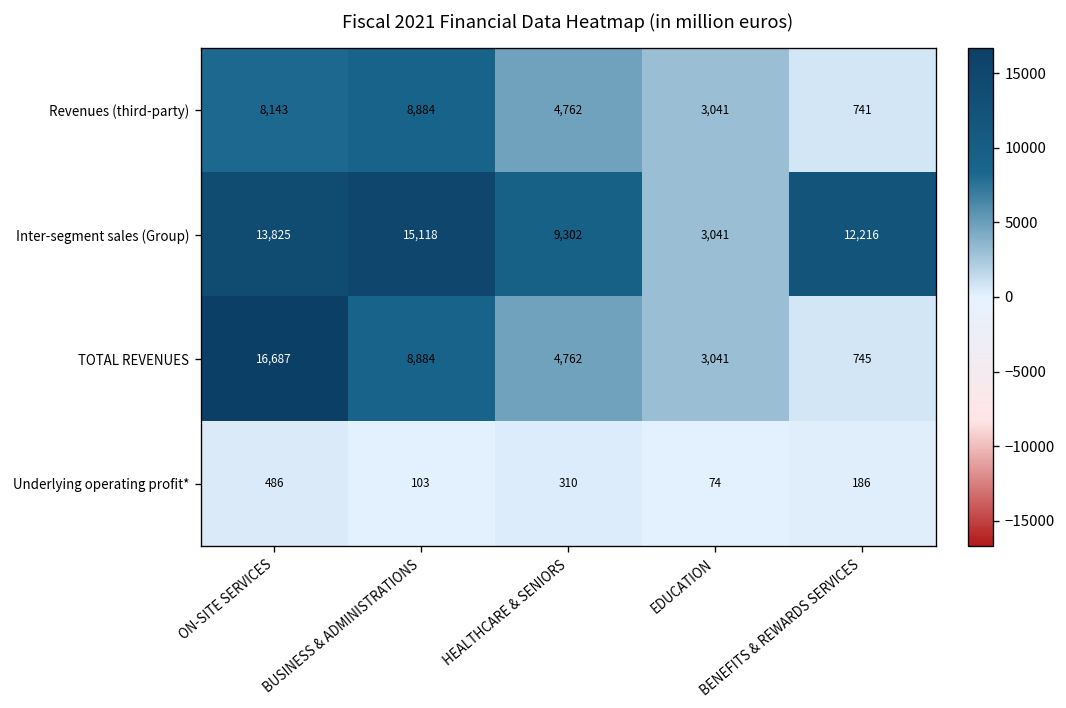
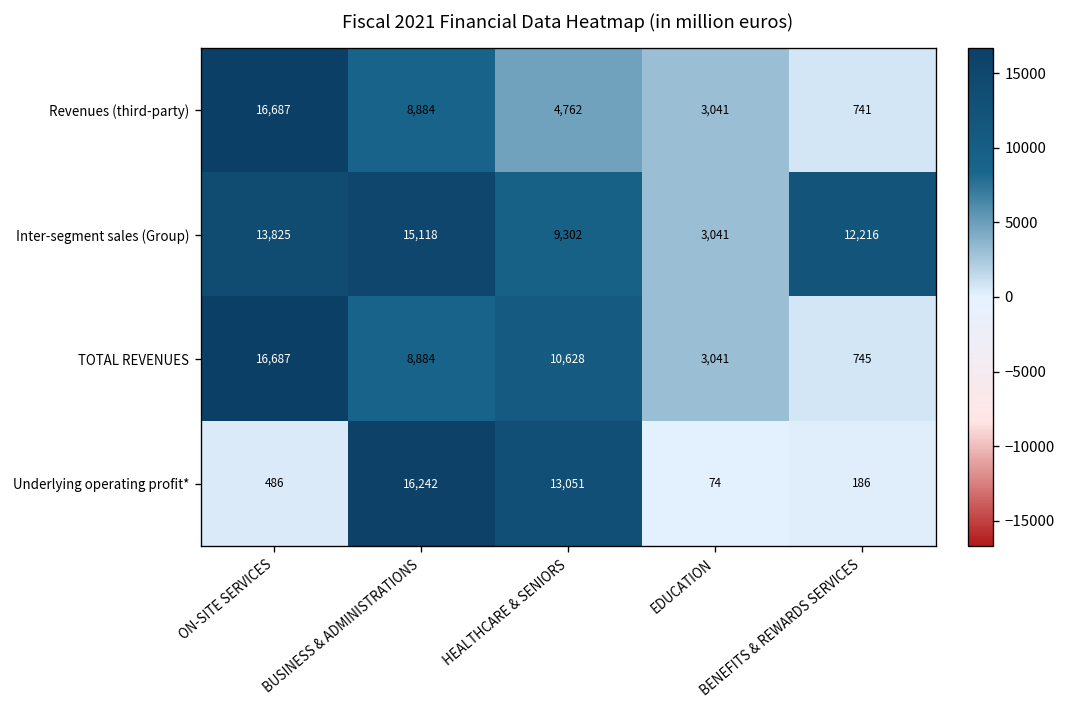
  {
    "Revenues (third-party)": {
-     "ON-SITE SERVICES": "8,143",
+     "ON-SITE SERVICES": "16,687",
      "BUSINESS & ADMINISTRATIONS": "8,884",
      "HEALTHCARE & SENIORS": "4,762",
      "EDUCATION": "3,041",
      "BENEFITS & REWARDS SERVICES": "741"
    },
    "Inter-segment sales (Group)": {
      "ON-SITE SERVICES": "13,825",
      "BUSINESS & ADMINISTRATIONS": "15,118",
      "HEALTHCARE & SENIORS": "9,302",
      "EDUCATION": "3,041",
      "BENEFITS & REWARDS SERVICES": "12,216"
    },
    "TOTAL REVENUES": {
      "ON-SITE SERVICES": "16,687",
      "BUSINESS & ADMINISTRATIONS": "8,884",
-     "HEALTHCARE & SENIORS": "4,762",
+     "HEALTHCARE & SENIORS": "10,628",
      "EDUCATION": "3,041",
      "BENEFITS & REWARDS SERVICES": "745"
    },
    "Underlying operating profit*": {
      "ON-SITE SERVICES": "486",
-     "BUSINESS & ADMINISTRATIONS": "103",
-     "HEALTHCARE & SENIORS": "310",
+     "BUSINESS & ADMINISTRATIONS": "16,242",
+     "HEALTHCARE & SENIORS": "13,051",
      "EDUCATION": "74",
      "BENEFITS & REWARDS SERVICES": "186"
    }
  }
